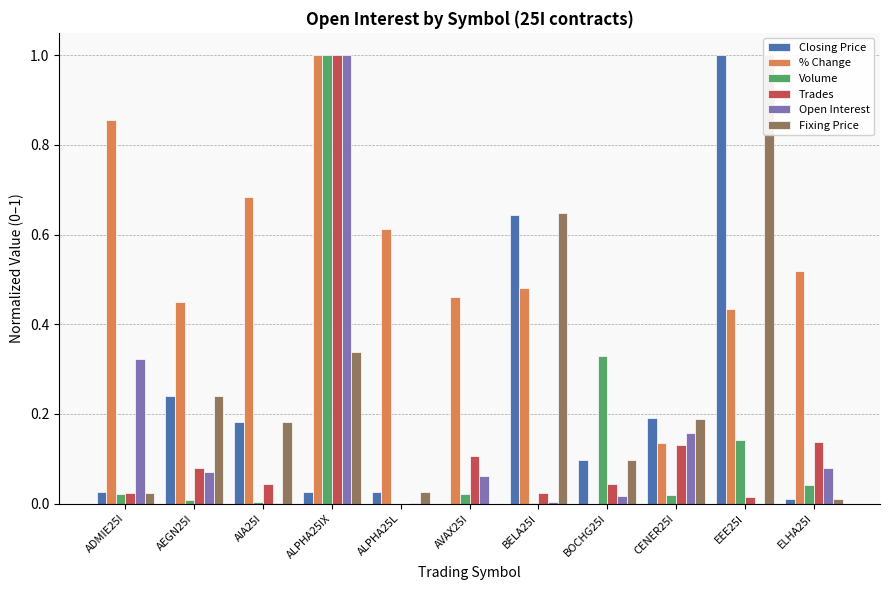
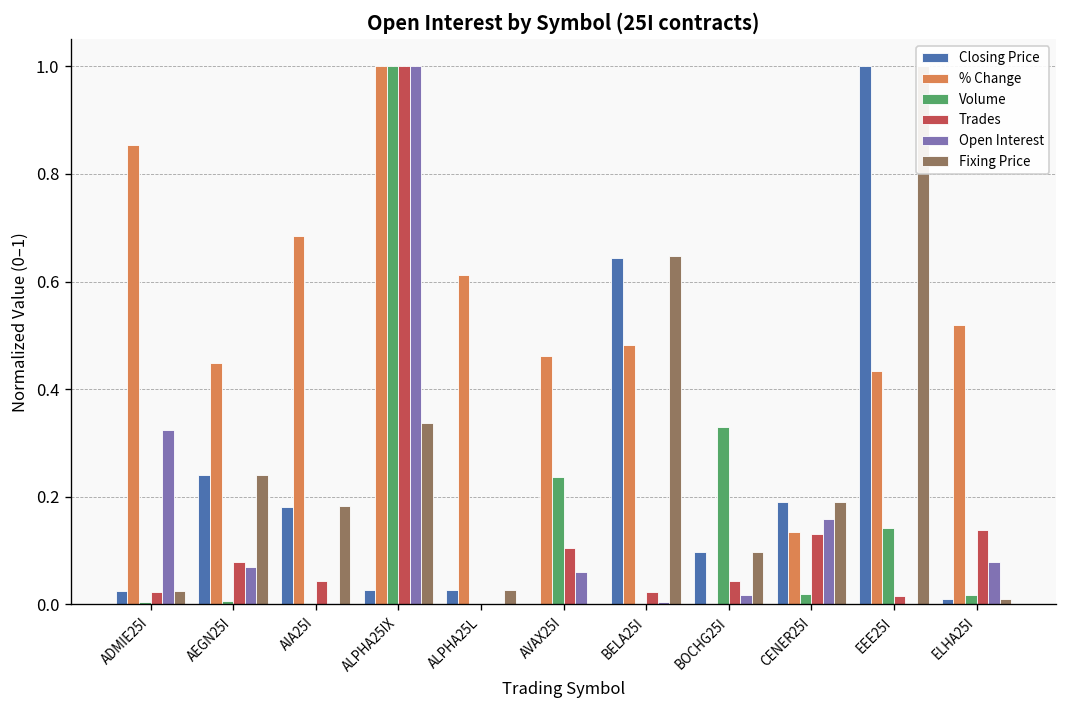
  {
    "Volume": {
-     "ADMIE25I": 0.02,
+     "ADMIE25I": 0.00,
      "AEGN25I": 0.01,
      "ALPHA25IX": 1.00,
      "ALPHA25L": 0.00,
-     "AVAX25I": 0.02,
+     "AVAX25I": 0.24,
      "BOCHG25I": 0.33,
      "CENER25I": 0.02,
      "EEE25I": 0.14,
-     "ELHA25I": 0.04
+     "ELHA25I": 0.02
    },
    "Fixing Price": {
      "ADMIE25I": 0.02,
      "AEGN25I": 0.24,
      "AIA25I": 0.18,
      "ALPHA25IX": 0.34,
      "ALPHA25L": 0.03,
      "AVAX25I": 0.00,
      "BELA25I": 0.65,
      "BOCHG25I": 0.10,
      "CENER25I": 0.19,
      "ELHA25I": 0.01
    }
  }
